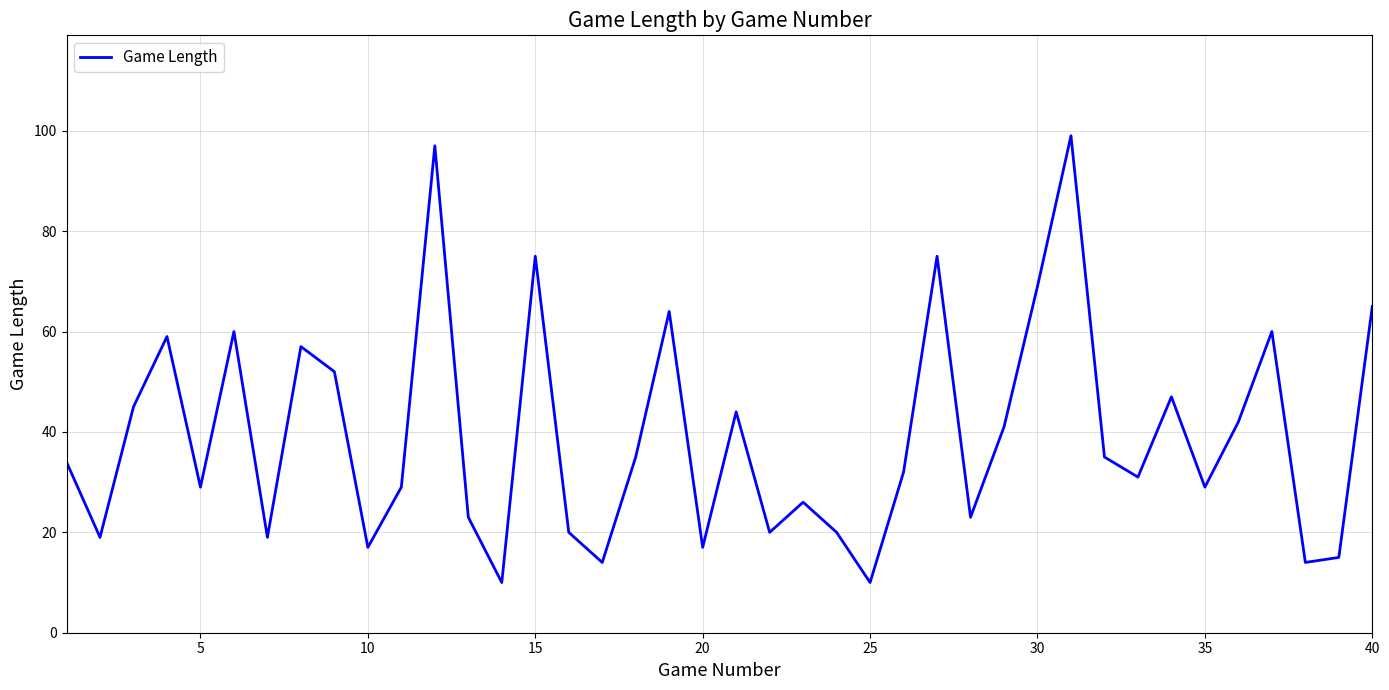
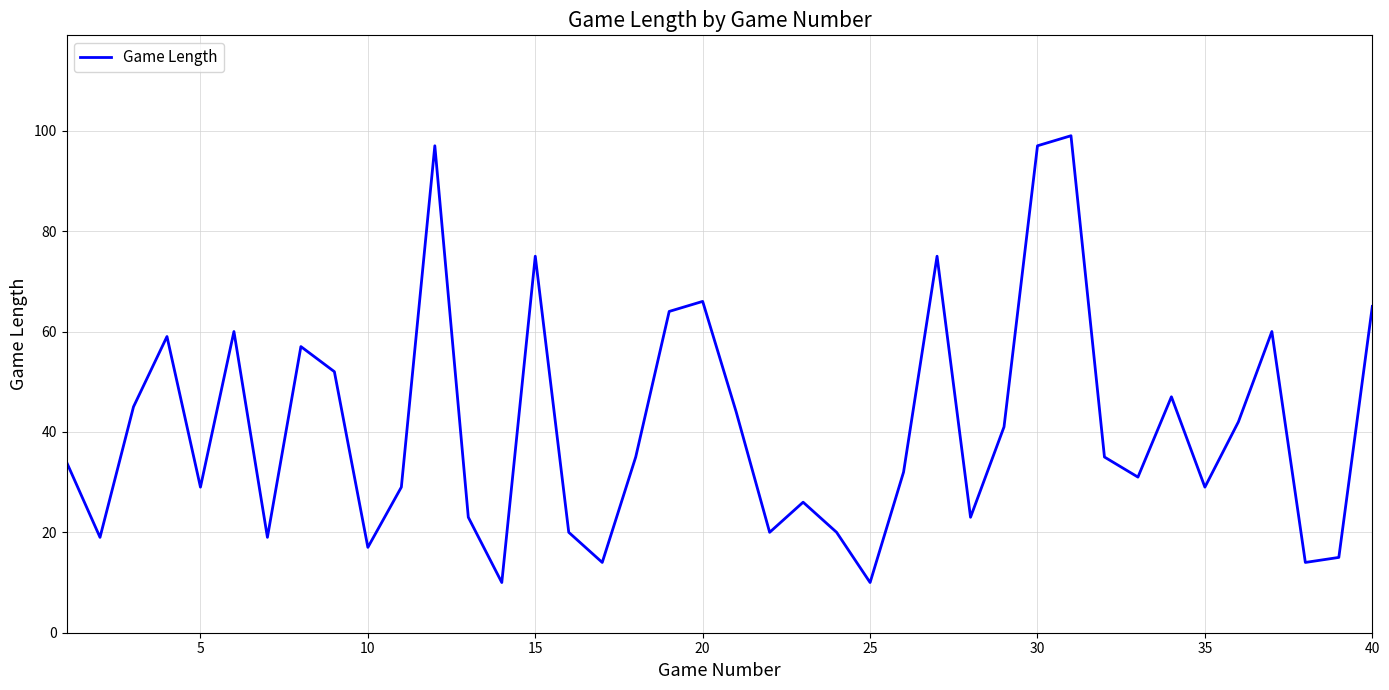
  {
    "5": 29,
    "10": 17,
    "15": 75,
-   "20": 17,
+   "20": 66,
    "25": 10,
-   "30": 69,
+   "30": 97,
    "35": 29,
    "40": 65
  }
